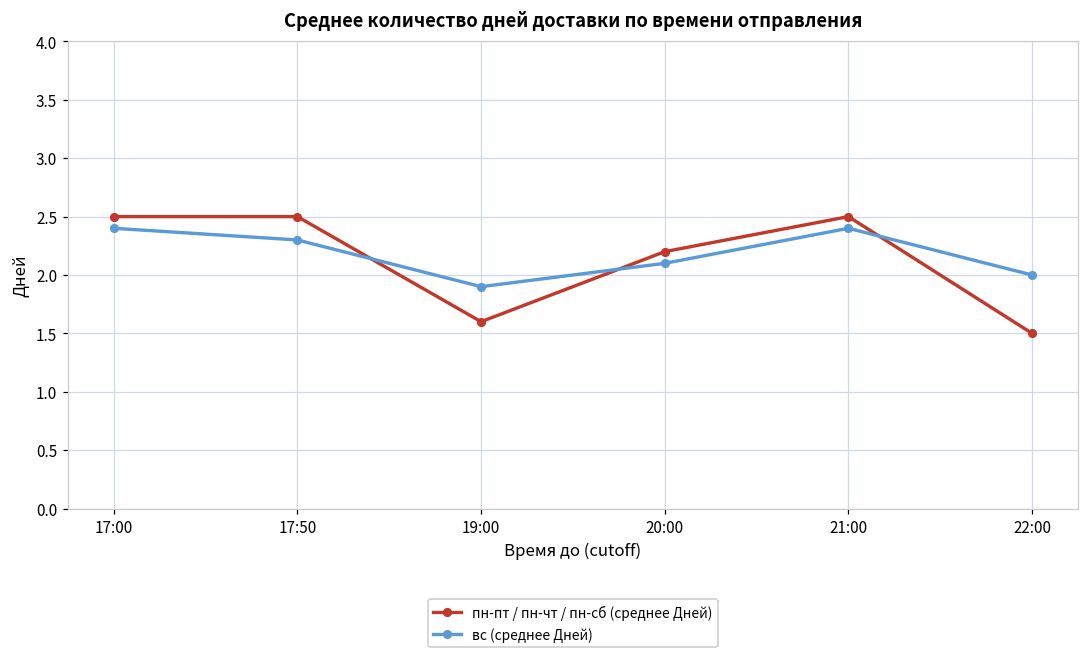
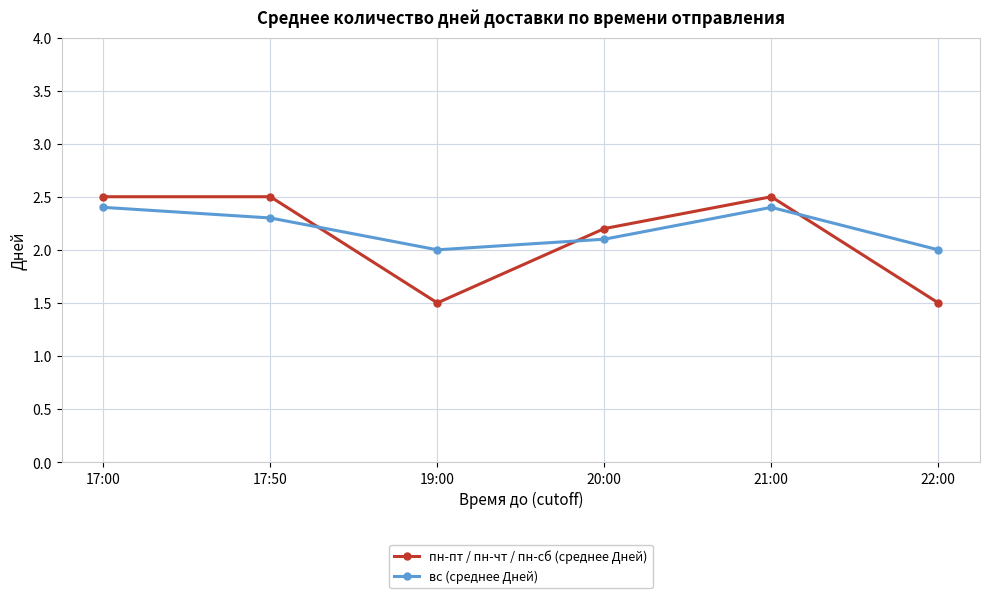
  {
    "пн-пт / пн-чт / пн-сб (среднее Дней)": {
      "17:00": 2.5,
      "17:50": 2.5,
-     "19:00": 1.6,
+     "19:00": 1.5,
      "20:00": 2.2,
      "21:00": 2.5,
      "22:00": 1.5
    },
    "вс (среднее Дней)": {
      "17:00": 2.4,
      "17:50": 2.3,
-     "19:00": 1.9,
+     "19:00": 2.0,
      "20:00": 2.1,
      "21:00": 2.4,
      "22:00": 2.0
    }
  }
